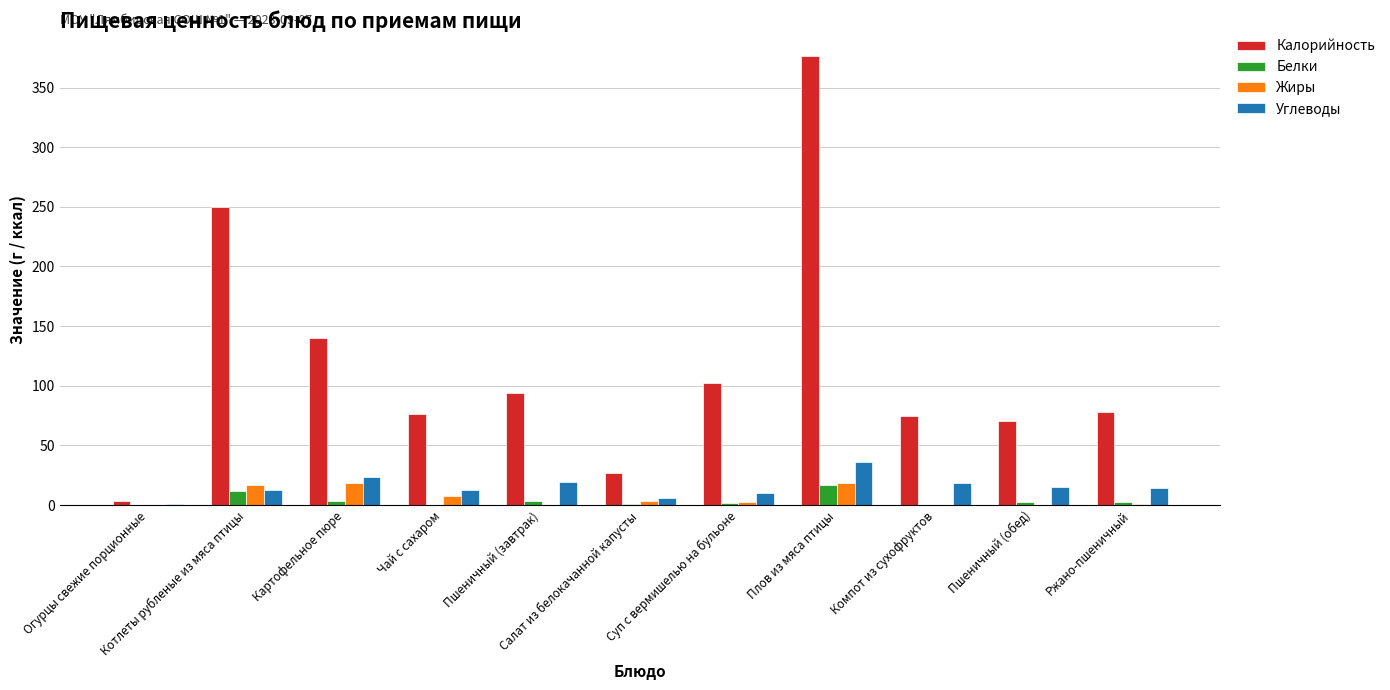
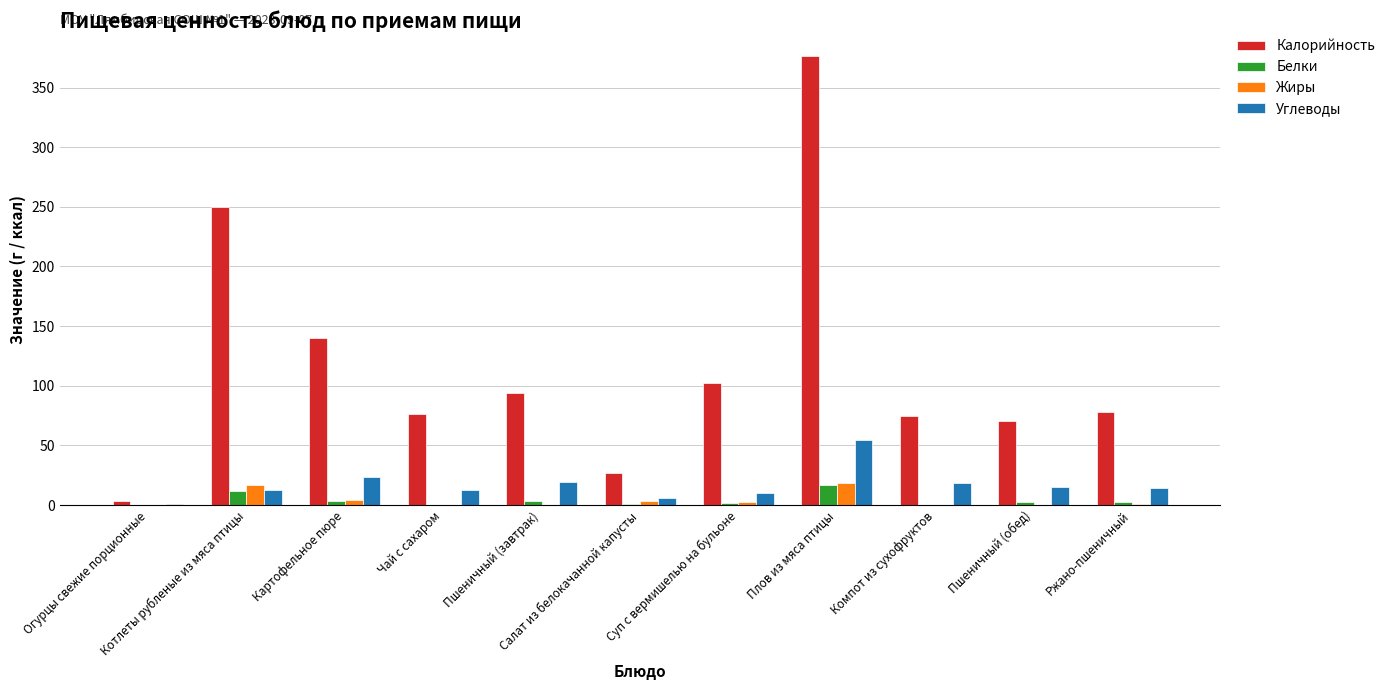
  {
    "Калорийность": {
      "Огурцы свежие порционные": 3,
      "Котлеты рубленые из мяса птицы": 250,
      "Картофельное пюре": 140,
      "Чай с сахаром": 77,
      "Пшеничный (завтрак)": 94,
      "Салат из белокачанной капусты": 27,
      "Суп с вермишелью на бульоне": 103,
      "Плов из мяса птицы": 377,
      "Компот из сухофруктов": 75,
      "Пшеничный (обед)": 71,
      "Ржано-пшеничный": 78
    },
    "Белки": {
      "Котлеты рубленые из мяса птицы": 11,
      "Картофельное пюре": 3,
      "Пшеничный (завтрак)": 3,
      "Плов из мяса птицы": 17,
      "Пшеничный (обед)": 2,
      "Ржано-пшеничный": 3
    },
    "Жиры": {
      "Котлеты рубленые из мяса птицы": 17,
-     "Картофельное пюре": 18,
-     "Чай с сахаром": 8,
+     "Картофельное пюре": 4,
+     "Чай с сахаром": 0,
      "Салат из белокачанной капусты": 3,
      "Суп с вермишелью на бульоне": 2,
      "Плов из мяса птицы": 19,
      "Компот из сухофруктов": 0
    },
    "Углеводы": {
      "Котлеты рубленые из мяса птицы": 13,
      "Картофельное пюре": 23,
      "Чай с сахаром": 13,
      "Пшеничный (завтрак)": 20,
      "Салат из белокачанной капусты": 6,
      "Суп с вермишелью на бульоне": 10,
-     "Плов из мяса птицы": 36,
+     "Плов из мяса птицы": 55,
      "Компот из сухофруктов": 18,
      "Пшеничный (обед)": 15,
      "Ржано-пшеничный": 14
    }
  }
